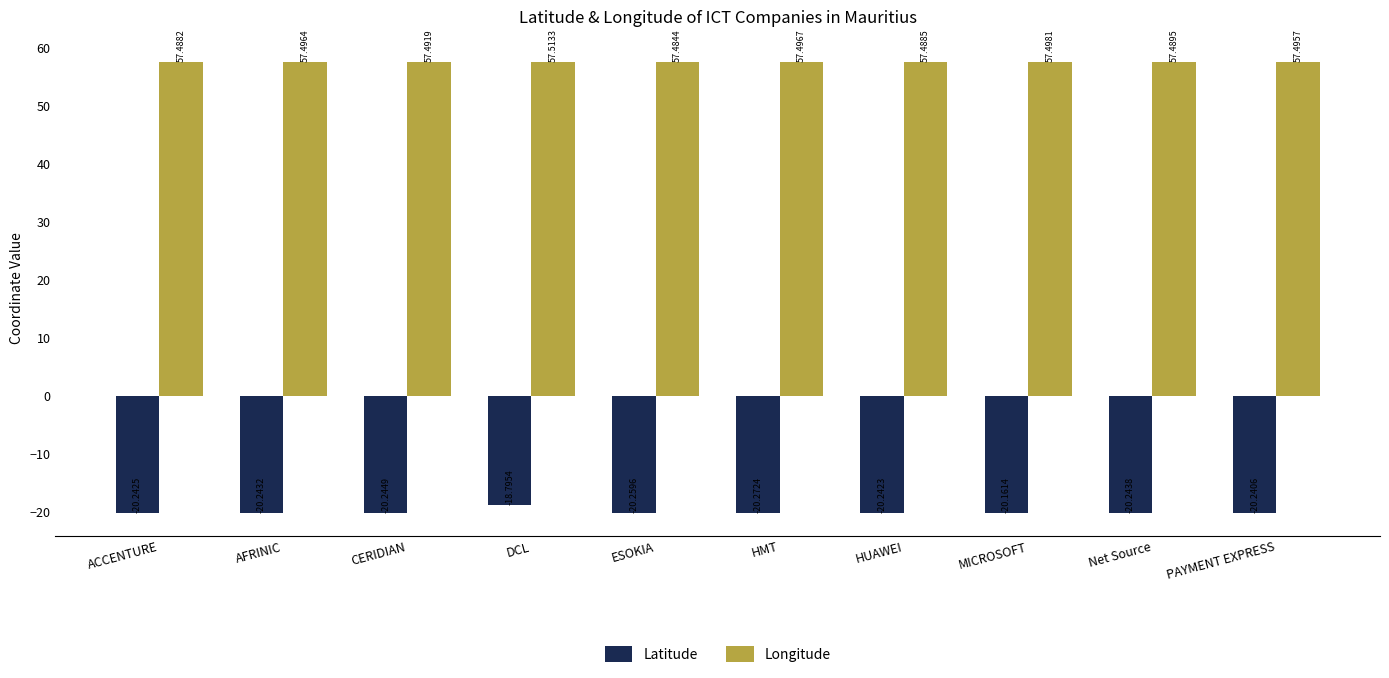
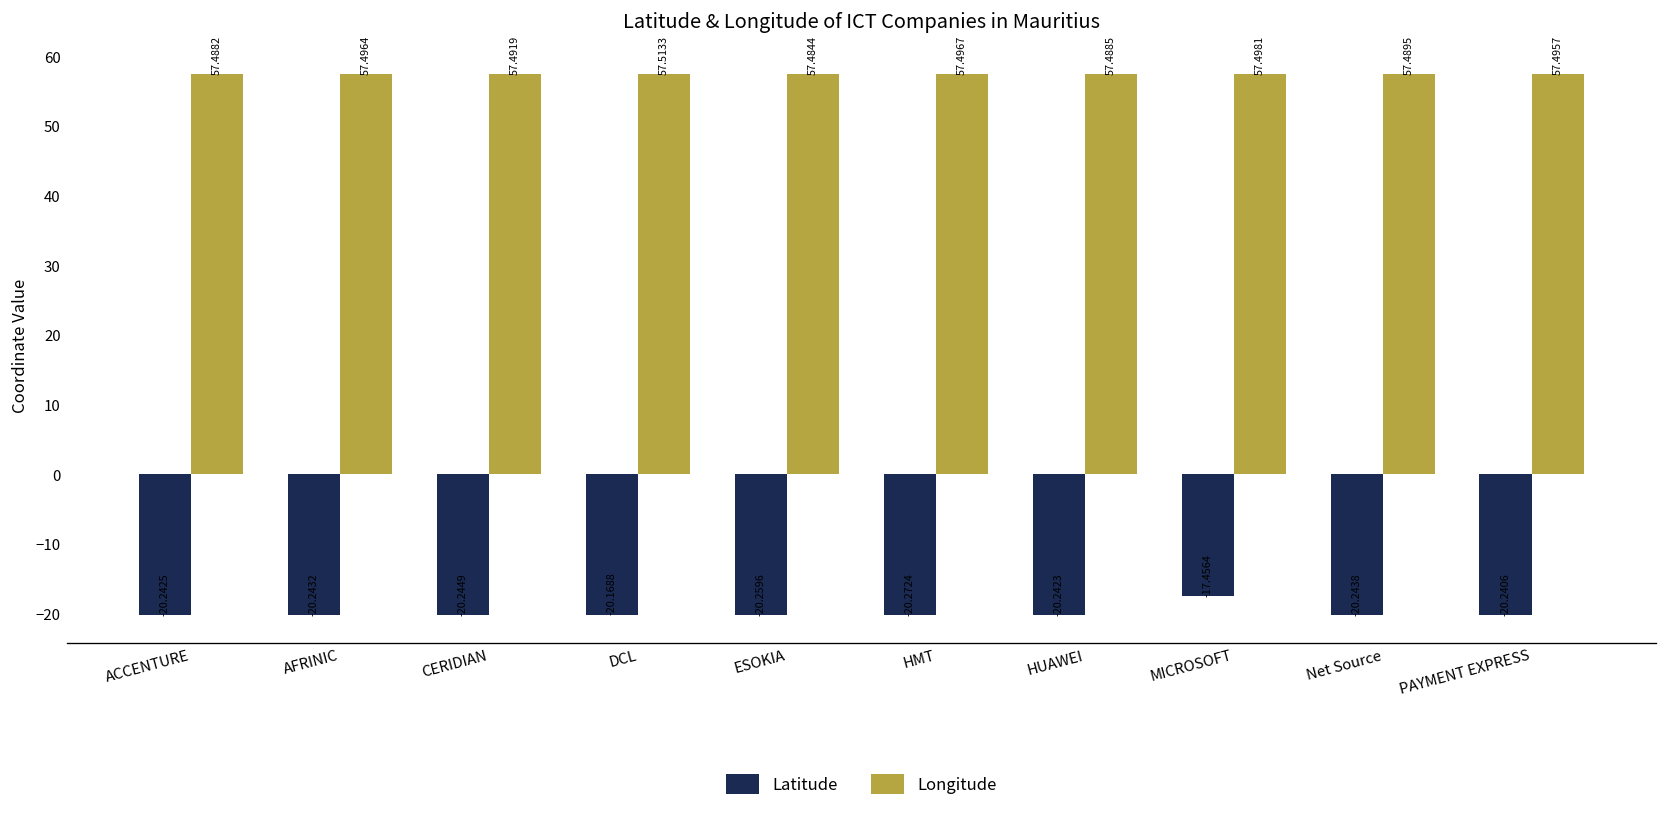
  {
    "Latitude": {
      "ACCENTURE": -20.2425,
      "AFRINIC": -20.2432,
      "CERIDIAN": -20.2449,
-     "DCL": -18.7954,
+     "DCL": -20.1688,
      "ESOKIA": -20.2596,
      "HMT": -20.2724,
      "HUAWEI": -20.2423,
-     "MICROSOFT": -20.1614,
+     "MICROSOFT": -17.4564,
      "Net Source": -20.2438,
      "PAYMENT EXPRESS": -20.2406
    },
    "Longitude": {
      "ACCENTURE": 57.4882,
      "AFRINIC": 57.4964,
      "CERIDIAN": 57.4919,
      "DCL": 57.5133,
      "ESOKIA": 57.4844,
      "HMT": 57.4967,
      "HUAWEI": 57.4885,
      "MICROSOFT": 57.4981,
      "Net Source": 57.4895,
      "PAYMENT EXPRESS": 57.4957
    }
  }
